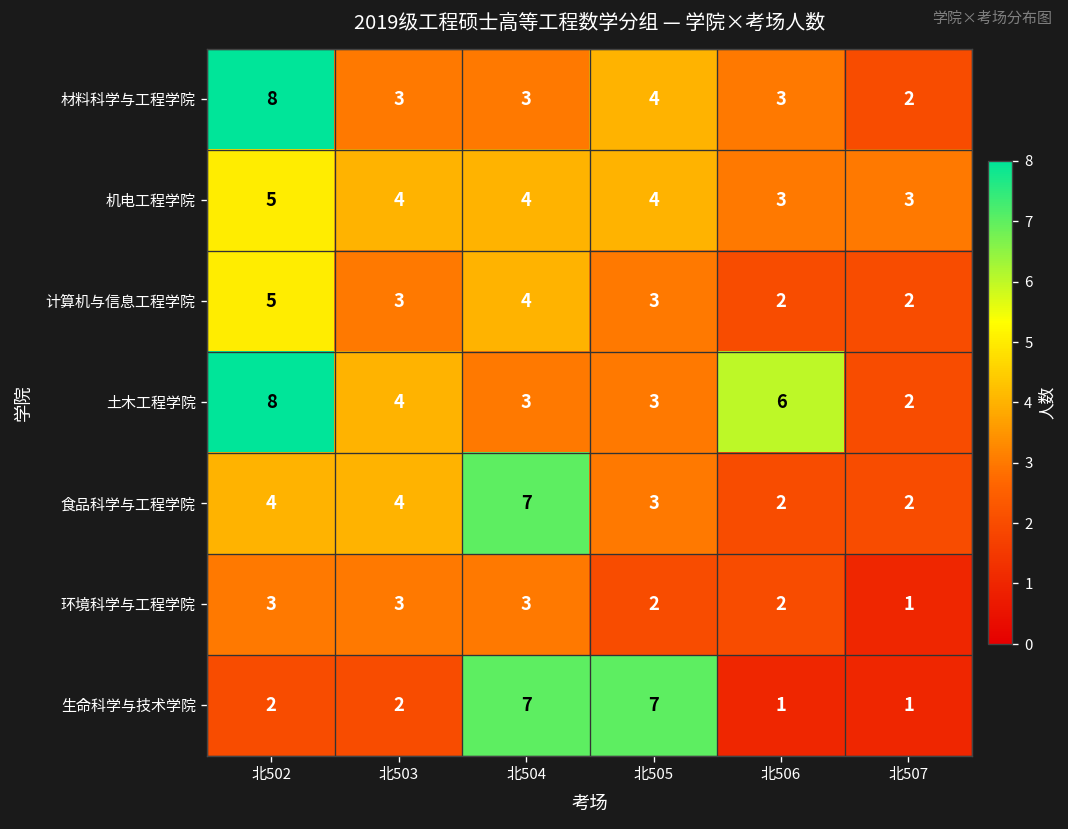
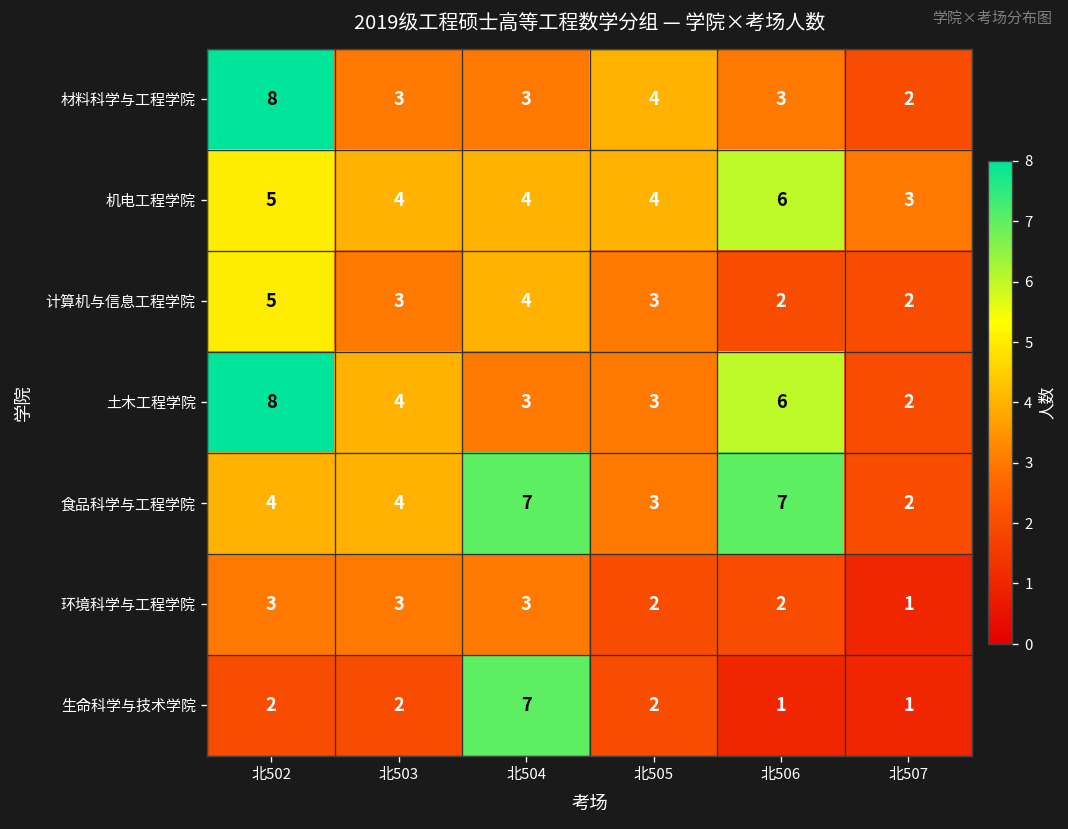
  {
    "材料科学与工程学院": {
      "北502": 8,
      "北503": 3,
      "北504": 3,
      "北505": 4,
      "北506": 3,
      "北507": 2
    },
    "机电工程学院": {
      "北502": 5,
      "北503": 4,
      "北504": 4,
      "北505": 4,
-     "北506": 3,
+     "北506": 6,
      "北507": 3
    },
    "计算机与信息工程学院": {
      "北502": 5,
      "北503": 3,
      "北504": 4,
      "北505": 3,
      "北506": 2,
      "北507": 2
    },
    "土木工程学院": {
      "北502": 8,
      "北503": 4,
      "北504": 3,
      "北505": 3,
      "北506": 6,
      "北507": 2
    },
    "食品科学与工程学院": {
      "北502": 4,
      "北503": 4,
      "北504": 7,
      "北505": 3,
-     "北506": 2,
+     "北506": 7,
      "北507": 2
    },
    "环境科学与工程学院": {
      "北502": 3,
      "北503": 3,
      "北504": 3,
      "北505": 2,
      "北506": 2,
      "北507": 1
    },
    "生命科学与技术学院": {
      "北502": 2,
      "北503": 2,
      "北504": 7,
-     "北505": 7,
+     "北505": 2,
      "北506": 1,
      "北507": 1
    }
  }
